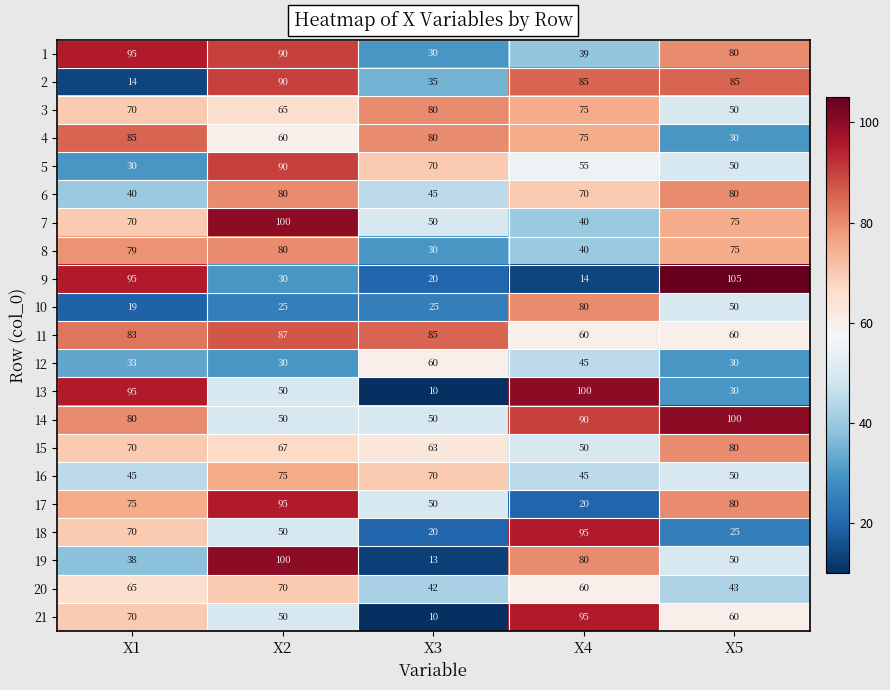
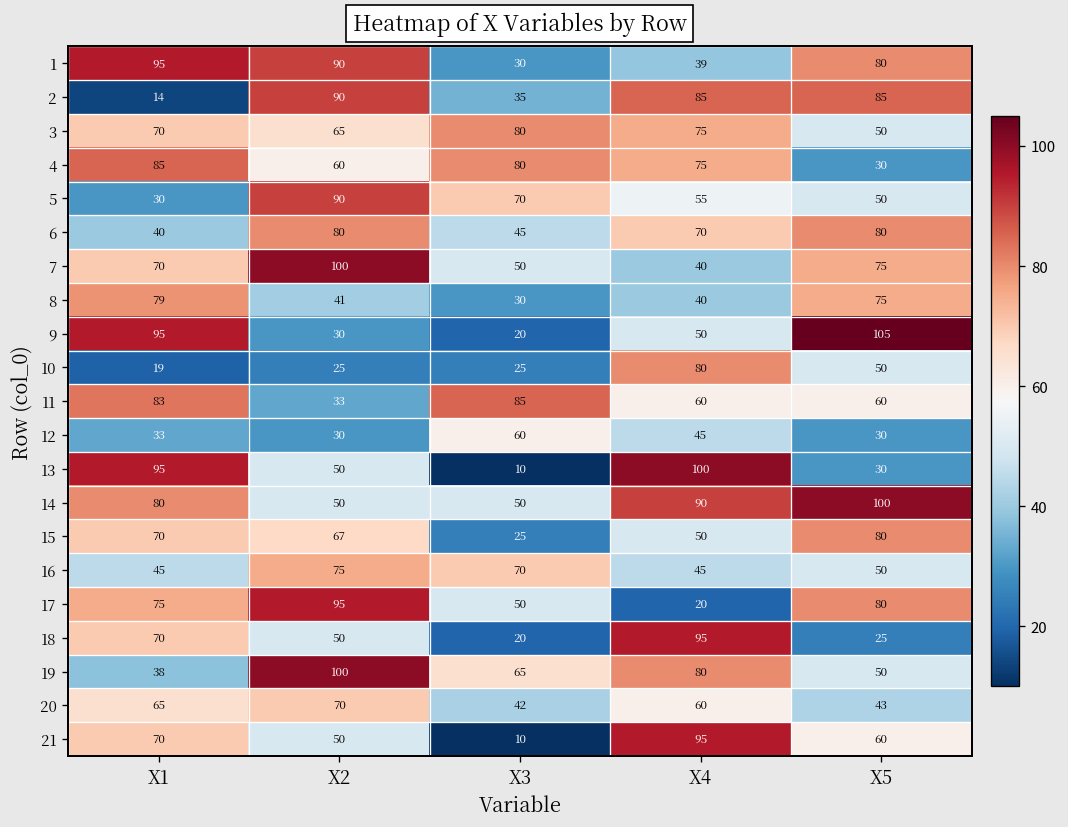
  {
    "1": {
      "X1": 95,
      "X2": 90,
      "X3": 30,
      "X4": 39,
      "X5": 80
    },
    "2": {
      "X1": 14,
      "X2": 90,
      "X3": 35,
      "X4": 85,
      "X5": 85
    },
    "3": {
      "X1": 70,
      "X2": 65,
      "X3": 80,
      "X4": 75,
      "X5": 50
    },
    "4": {
      "X1": 85,
      "X2": 60,
      "X3": 80,
      "X4": 75,
      "X5": 30
    },
    "5": {
      "X1": 30,
      "X2": 90,
      "X3": 70,
      "X4": 55,
      "X5": 50
    },
    "6": {
      "X1": 40,
      "X2": 80,
      "X3": 45,
      "X4": 70,
      "X5": 80
    },
    "7": {
      "X1": 70,
      "X2": 100,
      "X3": 50,
      "X4": 40,
      "X5": 75
    },
    "8": {
      "X1": 79,
-     "X2": 80,
+     "X2": 41,
      "X3": 30,
      "X4": 40,
      "X5": 75
    },
    "9": {
      "X1": 95,
      "X2": 30,
      "X3": 20,
-     "X4": 14,
+     "X4": 50,
      "X5": 105
    },
    "10": {
      "X1": 19,
      "X2": 25,
      "X3": 25,
      "X4": 80,
      "X5": 50
    },
    "11": {
      "X1": 83,
-     "X2": 87,
+     "X2": 33,
      "X3": 85,
      "X4": 60,
      "X5": 60
    },
    "12": {
      "X1": 33,
      "X2": 30,
      "X3": 60,
      "X4": 45,
      "X5": 30
    },
    "13": {
      "X1": 95,
      "X2": 50,
      "X3": 10,
      "X4": 100,
      "X5": 30
    },
    "14": {
      "X1": 80,
      "X2": 50,
      "X3": 50,
      "X4": 90,
      "X5": 100
    },
    "15": {
      "X1": 70,
      "X2": 67,
-     "X3": 63,
+     "X3": 25,
      "X4": 50,
      "X5": 80
    },
    "16": {
      "X1": 45,
      "X2": 75,
      "X3": 70,
      "X4": 45,
      "X5": 50
    },
    "17": {
      "X1": 75,
      "X2": 95,
      "X3": 50,
      "X4": 20,
      "X5": 80
    },
    "18": {
      "X1": 70,
      "X2": 50,
      "X3": 20,
      "X4": 95,
      "X5": 25
    },
    "19": {
      "X1": 38,
      "X2": 100,
-     "X3": 13,
+     "X3": 65,
      "X4": 80,
      "X5": 50
    },
    "20": {
      "X1": 65,
      "X2": 70,
      "X3": 42,
      "X4": 60,
      "X5": 43
    },
    "21": {
      "X1": 70,
      "X2": 50,
      "X3": 10,
      "X4": 95,
      "X5": 60
    }
  }
